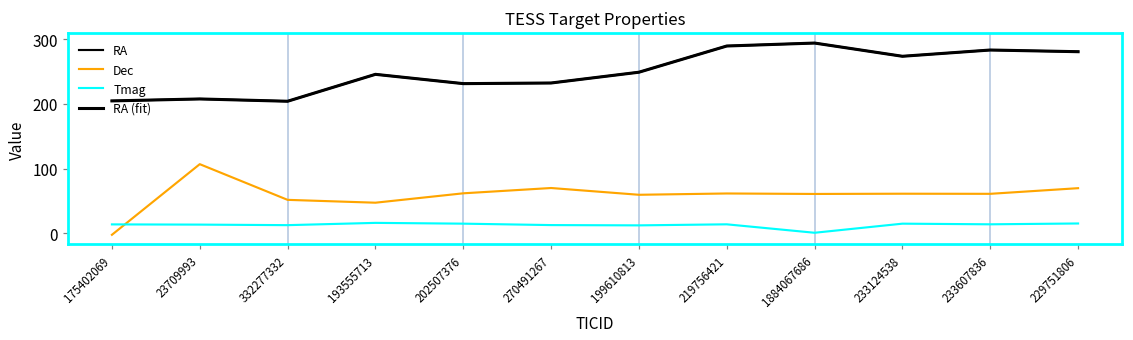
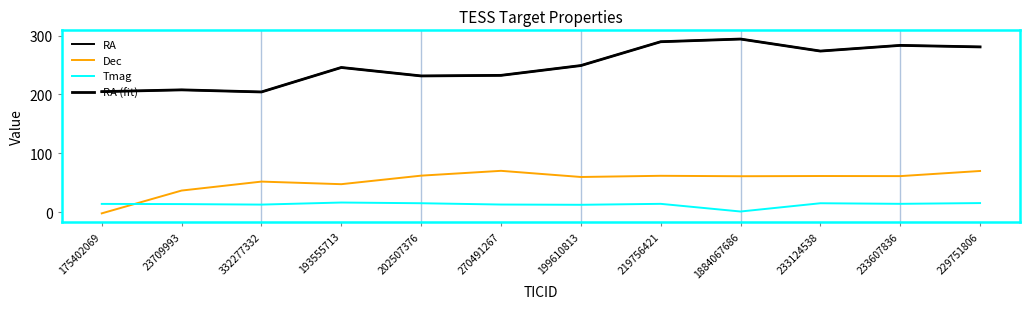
  {
    "RA (fit)": {
      "175402069": 200,
      "23709993": 210,
      "332277332": 200,
      "193555713": 250,
      "202507376": 230,
      "270491267": 230,
      "199610813": 250,
      "219756421": 290,
      "1884067686": 290,
      "233124538": 270,
      "233607836": 280,
      "229751806": 280
    },
    "Dec": {
      "175402069": 0,
-     "23709993": 110,
+     "23709993": 40,
      "332277332": 50,
      "193555713": 50,
      "202507376": 60,
      "270491267": 70,
      "199610813": 60,
      "219756421": 60,
      "1884067686": 60,
      "233124538": 60,
      "233607836": 60,
      "229751806": 70
    },
    "Tmag": {
      "175402069": 10,
      "23709993": 10,
      "332277332": 10,
      "193555713": 20,
      "202507376": 20,
      "270491267": 10,
      "199610813": 10,
      "219756421": 10,
      "1884067686": 0,
      "233124538": 20,
      "233607836": 10,
      "229751806": 20
    }
  }
